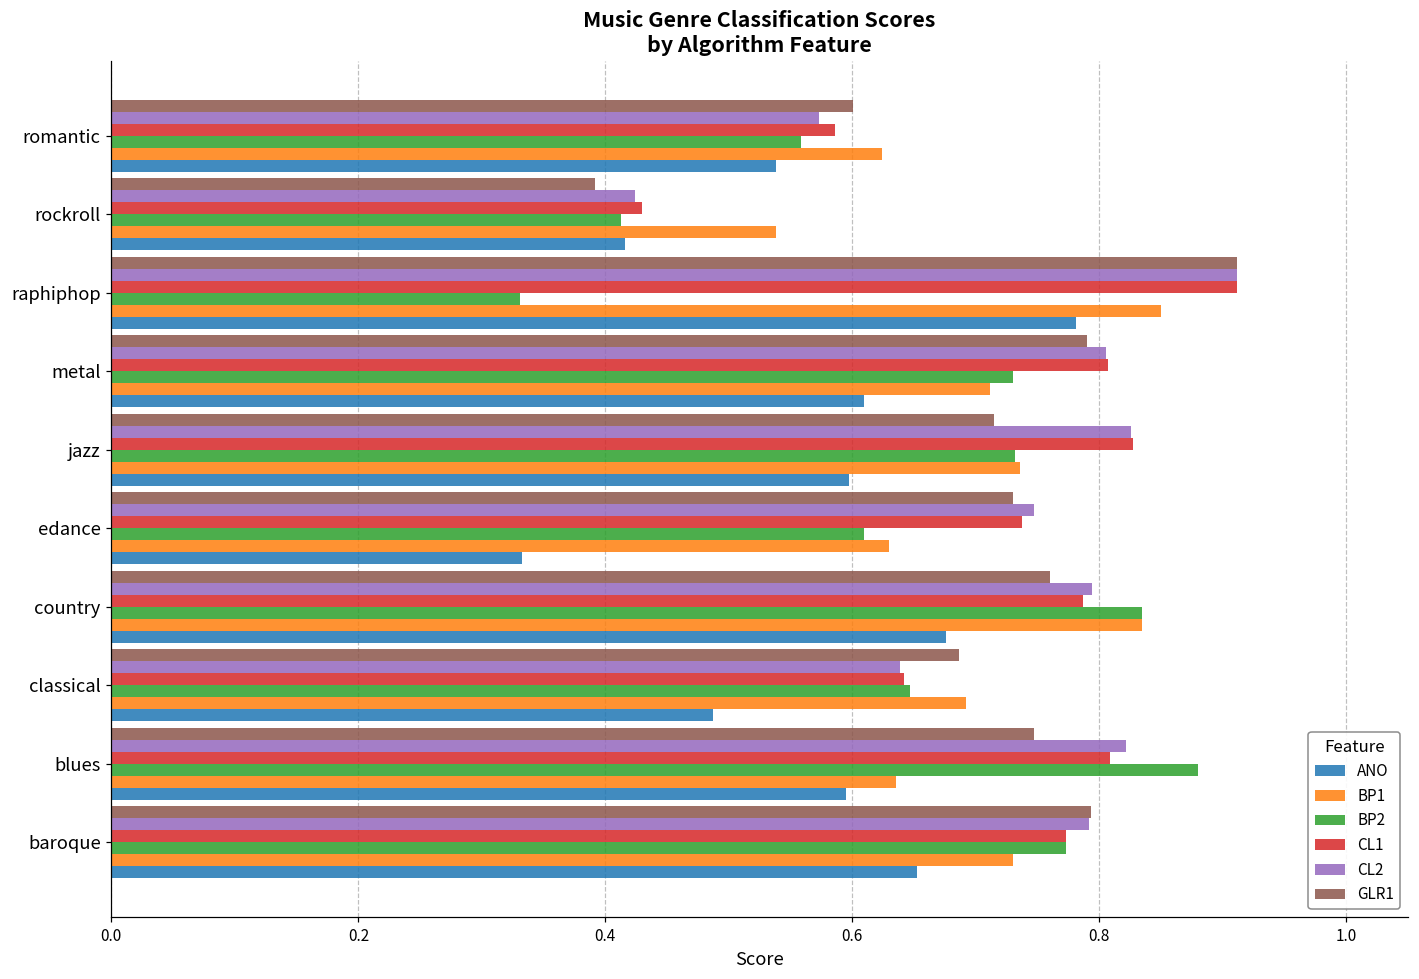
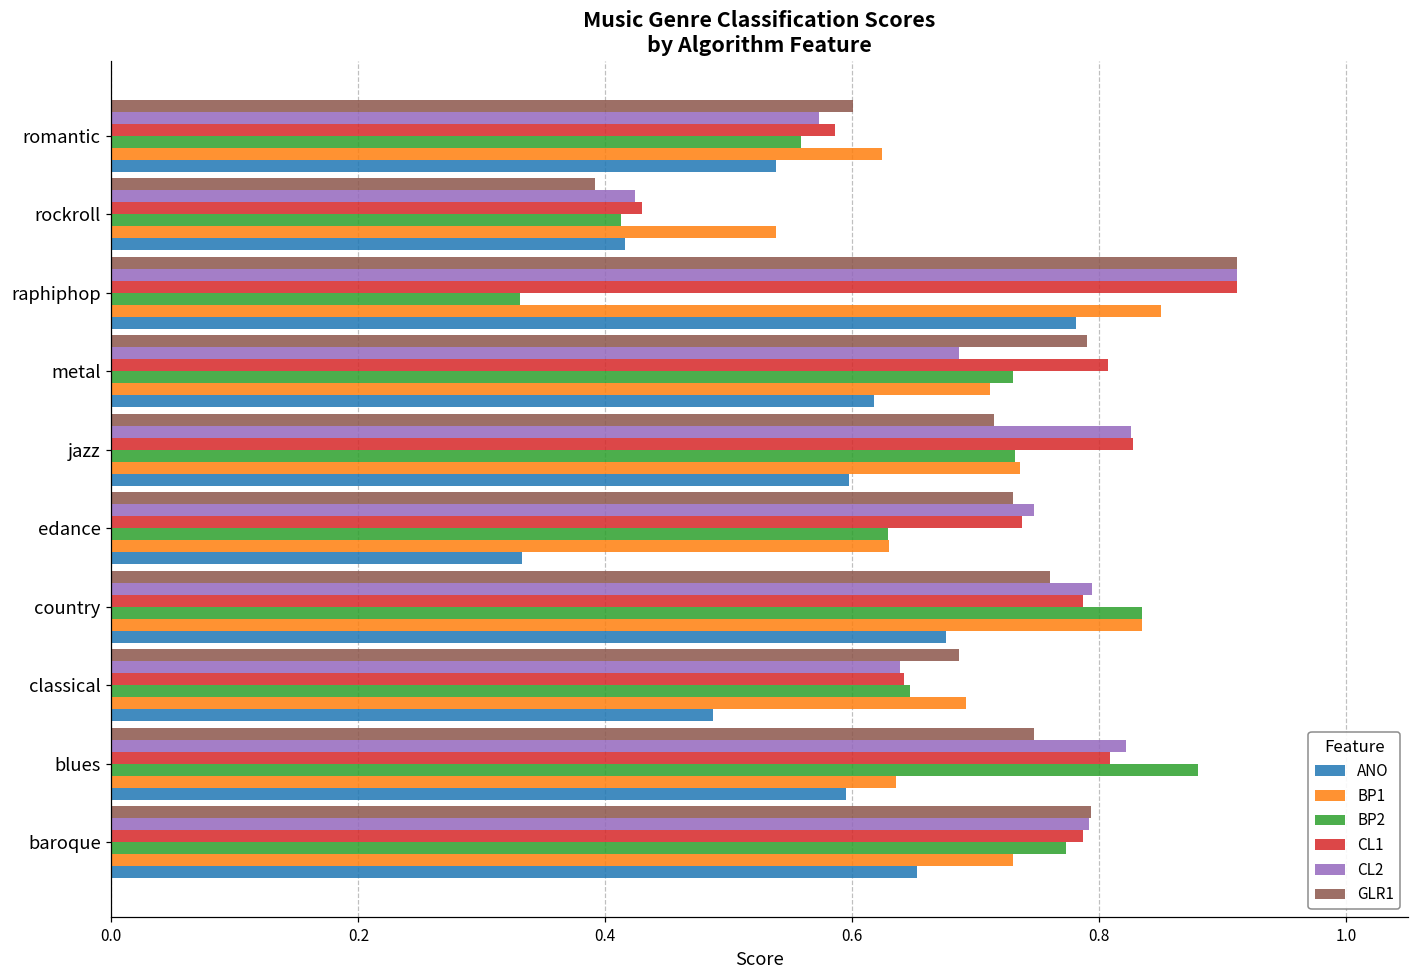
  {
    "ANO": {
      "romantic": 0.538,
      "rockroll": 0.416,
      "raphiphop": 0.781,
-     "metal": 0.610,
+     "metal": 0.617,
      "jazz": 0.597,
      "edance": 0.332,
      "country": 0.676,
      "classical": 0.487,
      "blues": 0.595,
      "baroque": 0.653
    },
    "BP1": {
      "romantic": 0.624,
      "rockroll": 0.539,
      "raphiphop": 0.850,
      "metal": 0.712,
      "jazz": 0.736,
      "edance": 0.630,
      "country": 0.834,
      "classical": 0.692,
      "blues": 0.635,
      "baroque": 0.730
    },
    "BP2": {
      "romantic": 0.559,
      "rockroll": 0.413,
      "raphiphop": 0.331,
      "metal": 0.730,
      "jazz": 0.732,
-     "edance": 0.609,
+     "edance": 0.629,
      "country": 0.834,
      "classical": 0.647,
      "blues": 0.880,
      "baroque": 0.773
    },
    "CL1": {
      "romantic": 0.586,
      "rockroll": 0.430,
      "raphiphop": 0.911,
      "metal": 0.807,
      "jazz": 0.827,
      "edance": 0.737,
      "country": 0.787,
      "classical": 0.642,
      "blues": 0.809,
-     "baroque": 0.773
+     "baroque": 0.787
    },
    "CL2": {
      "romantic": 0.573,
      "rockroll": 0.424,
      "raphiphop": 0.911,
-     "metal": 0.806,
+     "metal": 0.687,
      "jazz": 0.826,
      "edance": 0.747,
      "country": 0.794,
      "classical": 0.639,
      "blues": 0.821,
      "baroque": 0.792
    },
    "GLR1": {
      "romantic": 0.600,
      "rockroll": 0.391,
      "raphiphop": 0.911,
      "metal": 0.790,
      "jazz": 0.714,
      "edance": 0.730,
      "country": 0.760,
      "classical": 0.686,
      "blues": 0.747,
      "baroque": 0.793
    }
  }
